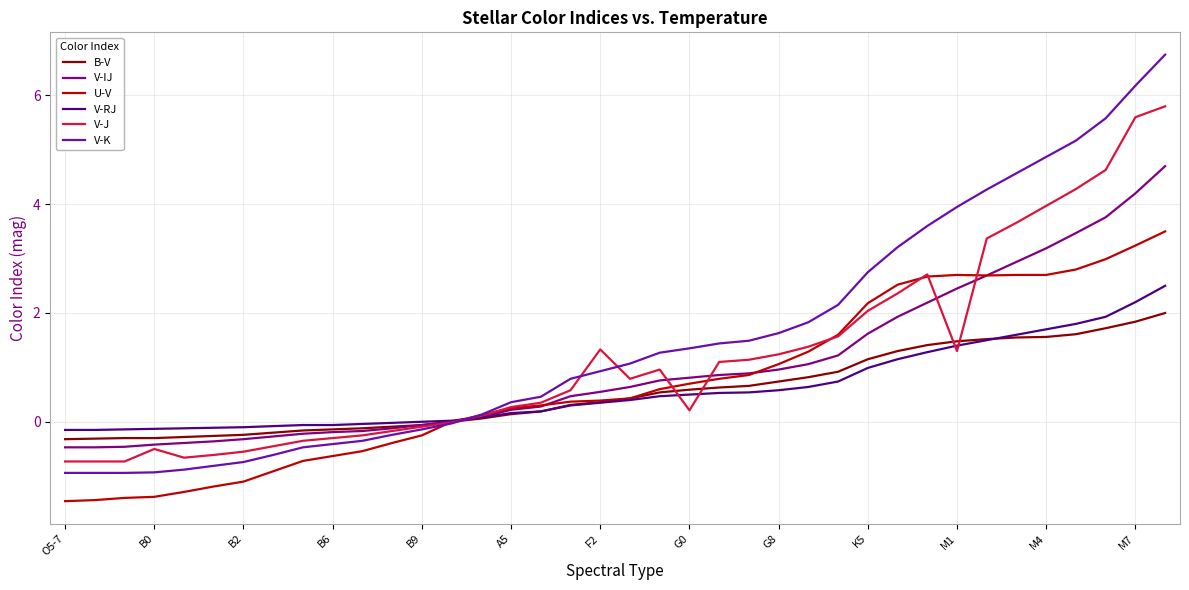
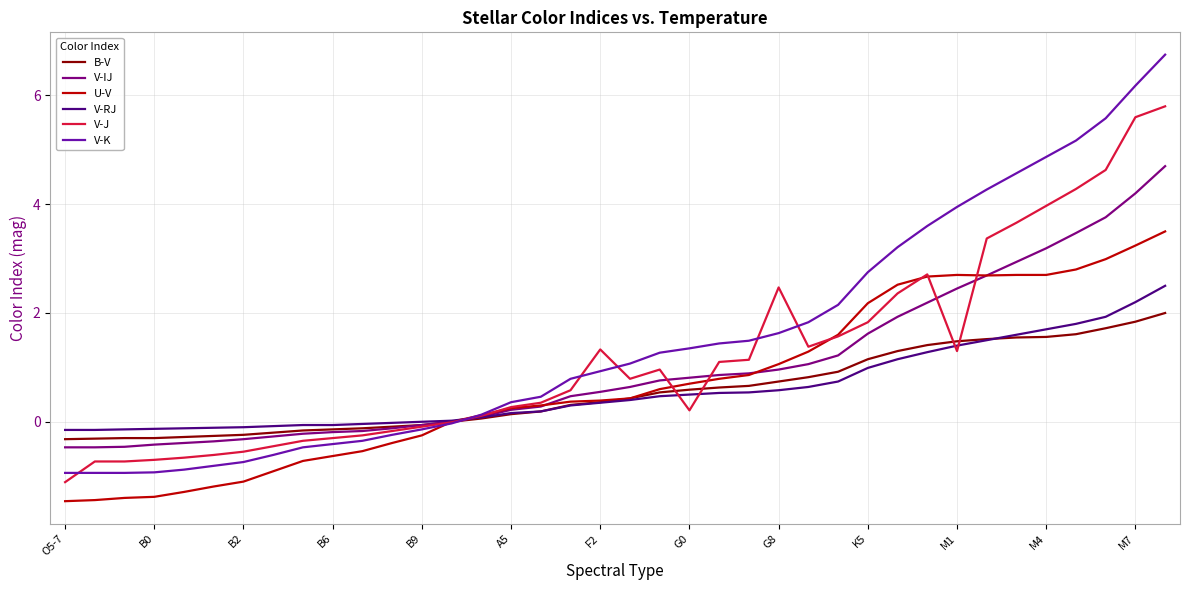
  {
    "V-J": {
-     "O5-7": -0.7,
-     "B0": -0.5,
+     "O5-7": -1.1,
+     "B0": -0.7,
      "B2": -0.6,
      "B6": -0.3,
      "F2": 1.3,
      "G0": 0.2,
-     "G8": 1.2,
-     "K5": 2.0,
+     "G8": 2.5,
+     "K5": 1.8,
      "M1": 1.3,
      "M4": 4.0,
      "M7": 5.6
    }
  }
